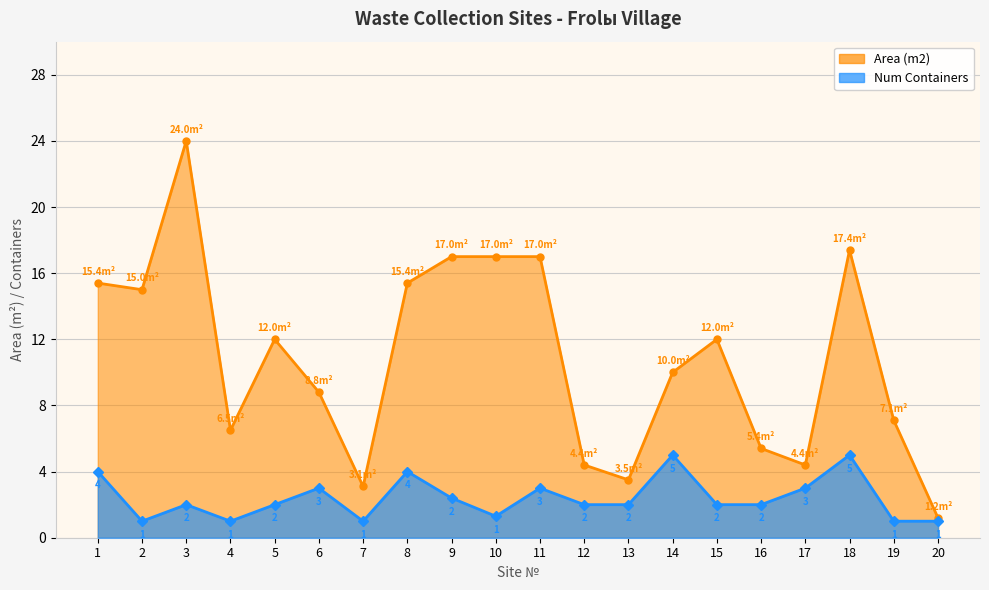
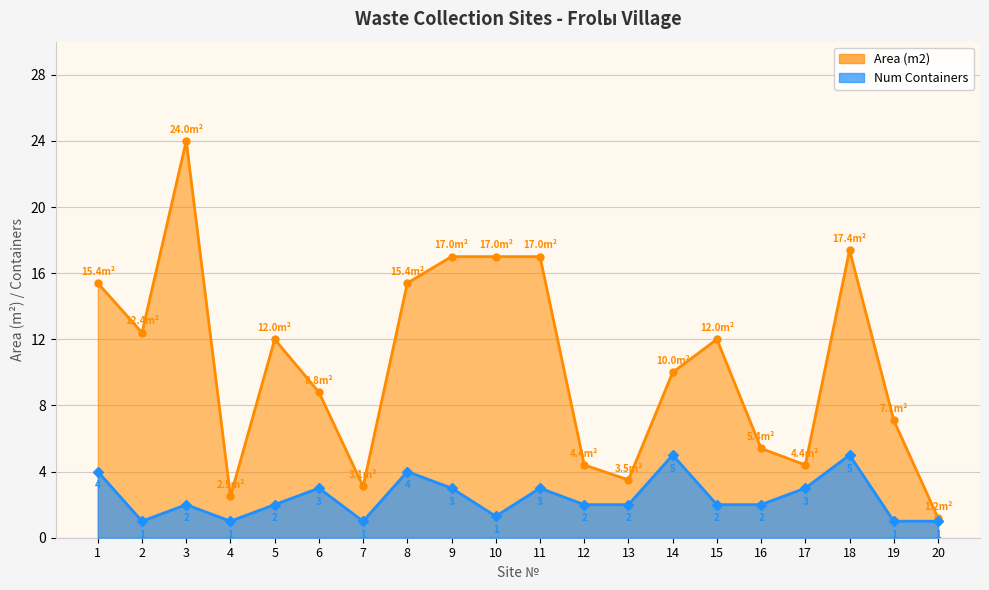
  {
    "Area (m2)": {
      "1": "15.4m²",
-     "2": "15.0m²",
+     "2": "12.4m²",
      "3": "24.0m²",
-     "4": "6.5m²",
+     "4": "2.5m²",
      "5": "12.0m²",
      "6": "8.8m²",
      "7": "3.1m²",
      "8": "15.4m²",
      "9": "17.0m²",
      "10": "17.0m²",
      "11": "17.0m²",
      "12": "4.4m²",
      "13": "3.5m²",
      "14": "10.0m²",
      "15": "12.0m²",
      "16": "5.4m²",
      "17": "4.4m²",
      "18": "17.4m²",
      "19": "7.1m²",
      "20": "1.2m²"
    },
    "Num Containers": {
      "1": "4",
      "2": "1",
      "3": "2",
      "4": "1",
      "5": "2",
      "6": "3",
      "7": "1",
      "8": "4",
-     "9": "2",
+     "9": "3",
      "10": "1",
      "11": "3",
      "12": "2",
      "13": "2",
      "14": "5",
      "15": "2",
      "16": "2",
      "17": "3",
      "18": "5",
      "19": "1",
      "20": "1"
    }
  }
